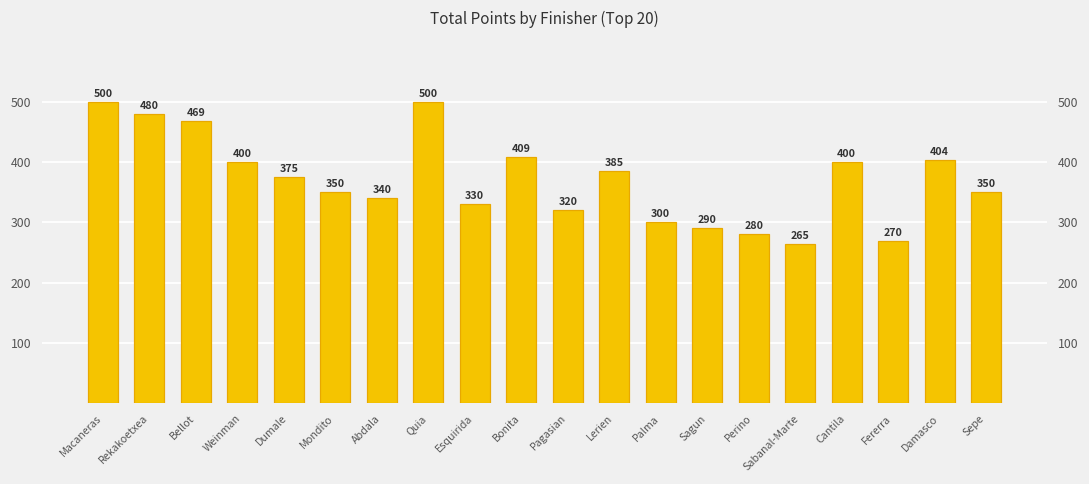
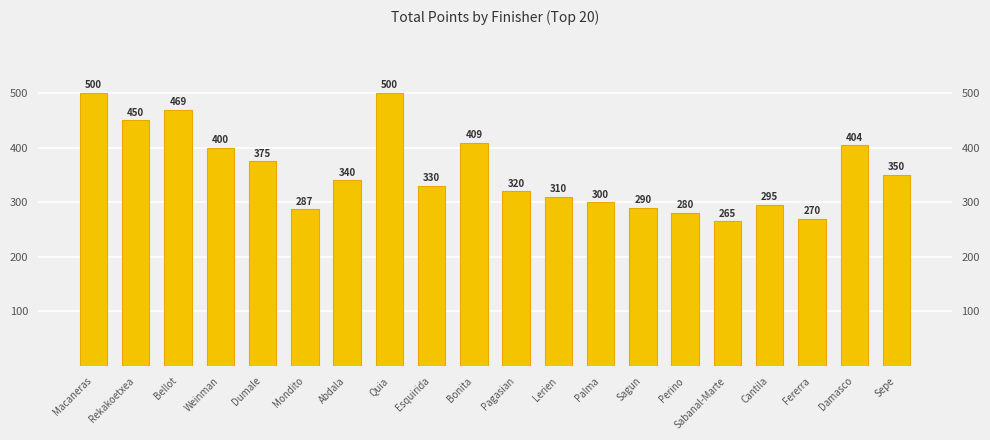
  {
    "Macaneras": 500,
-   "Rekakoetxea": 480,
+   "Rekakoetxea": 450,
    "Bellot": 469,
    "Weinman": 400,
    "Dumale": 375,
-   "Mondito": 350,
+   "Mondito": 287,
    "Abdala": 340,
    "Quia": 500,
    "Esquirida": 330,
    "Bonita": 409,
    "Pagasian": 320,
-   "Lerien": 385,
+   "Lerien": 310,
    "Palma": 300,
    "Sagun": 290,
    "Perino": 280,
    "Sabanal-Marte": 265,
-   "Cantila": 400,
+   "Cantila": 295,
    "Fererra": 270,
    "Damasco": 404,
    "Sepe": 350
  }
